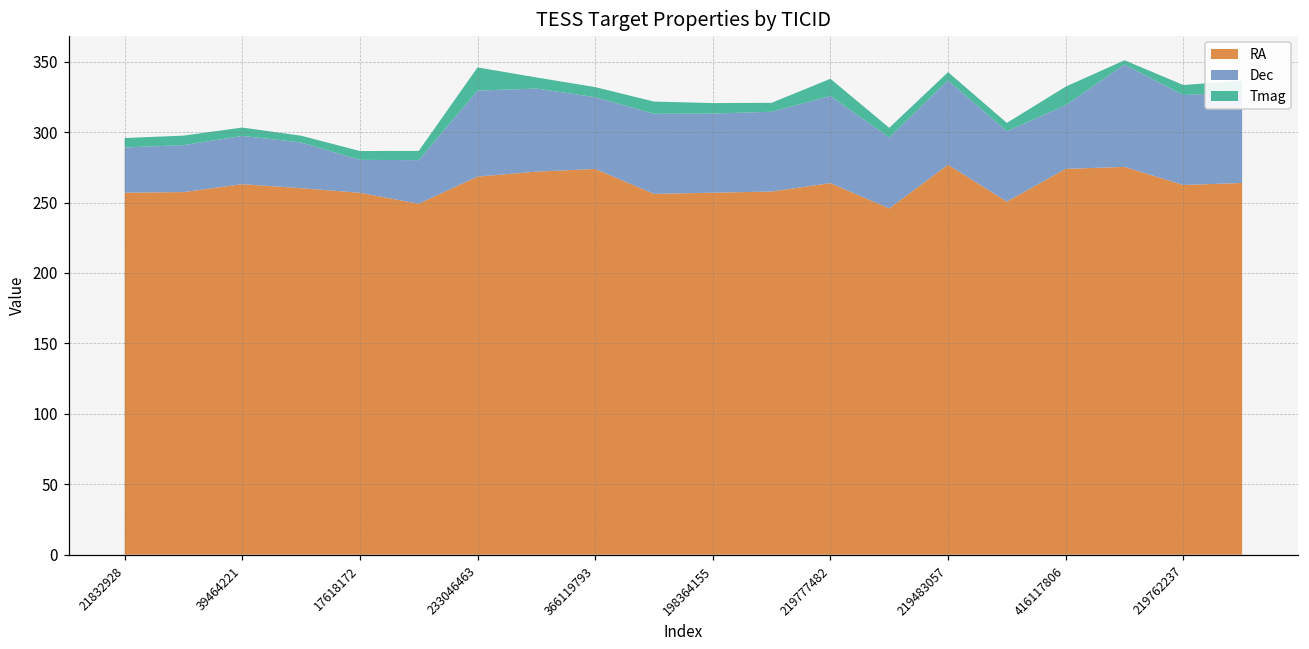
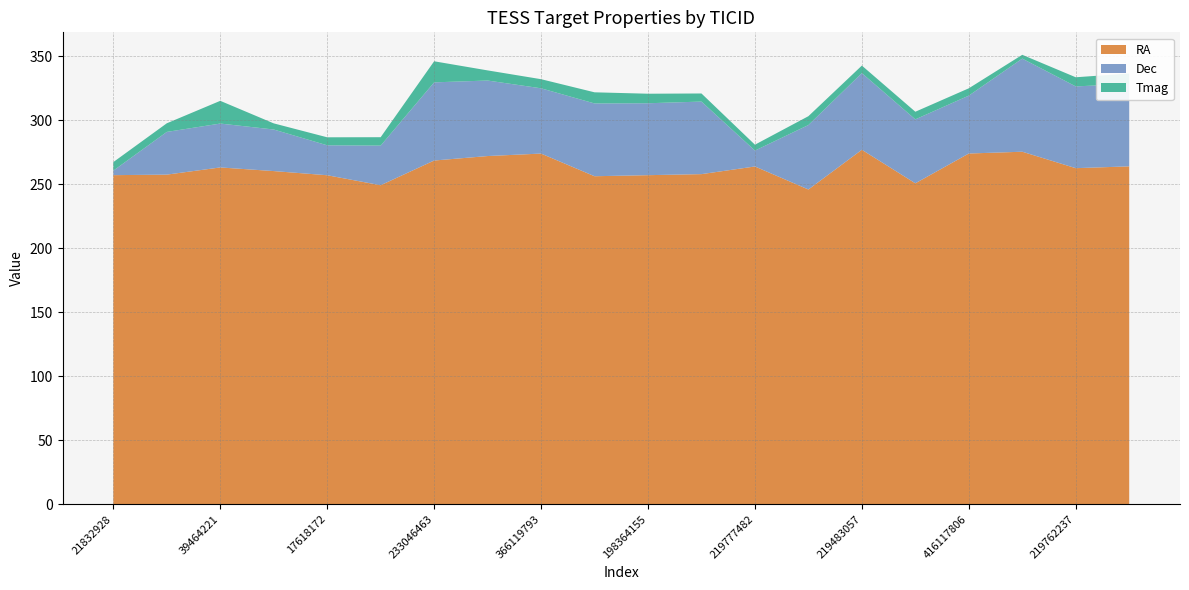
  {
    "RA": {
      "21832928": 257,
      "39464221": 263,
      "17618172": 257,
      "233046463": 268,
      "366119793": 274,
      "198364155": 257,
      "219777482": 264,
      "219483057": 277,
      "416117806": 274,
      "219762237": 262
    },
    "Dec": {
-     "21832928": 32,
+     "21832928": 4,
      "39464221": 34,
      "17618172": 23,
      "233046463": 61,
      "366119793": 51,
      "198364155": 56,
-     "219777482": 62,
+     "219777482": 12,
      "219483057": 60,
      "416117806": 45,
      "219762237": 64
    },
    "Tmag": {
      "21832928": 7,
-     "39464221": 6,
+     "39464221": 18,
      "17618172": 6,
      "233046463": 16,
      "366119793": 7,
      "198364155": 7,
-     "219777482": 12,
+     "219777482": 5,
      "219483057": 6,
-     "416117806": 13,
+     "416117806": 6,
      "219762237": 7
    }
  }
